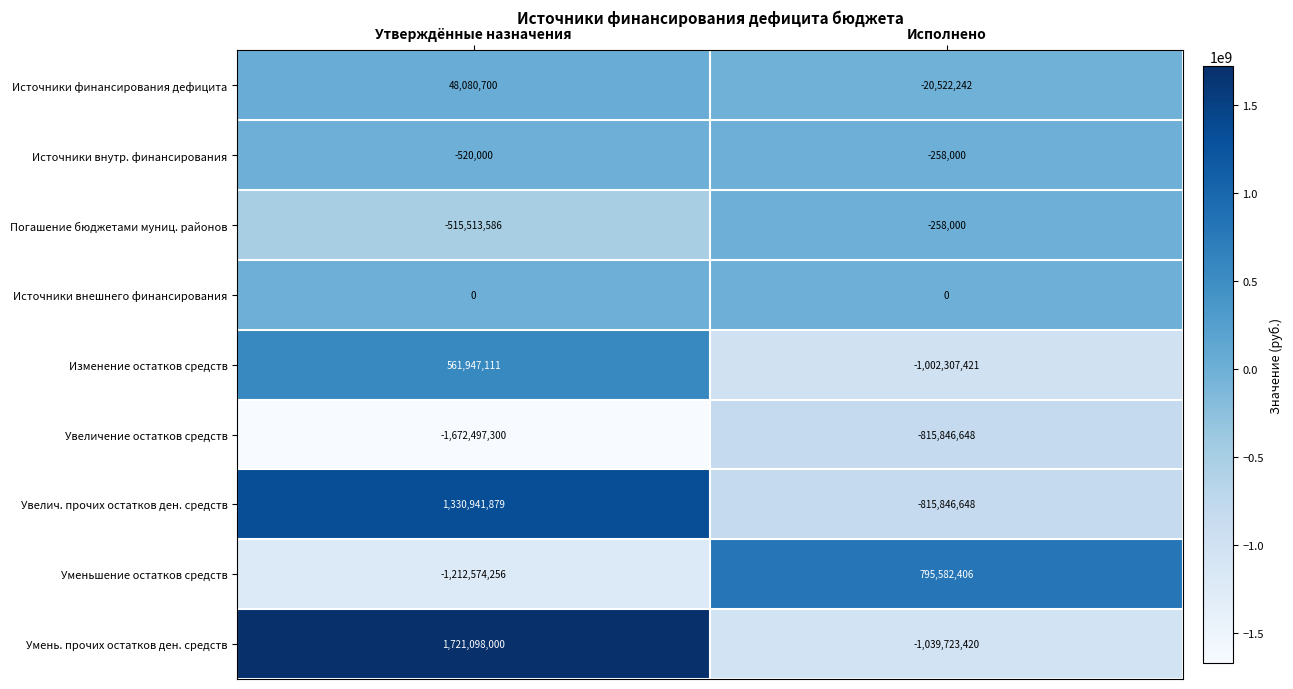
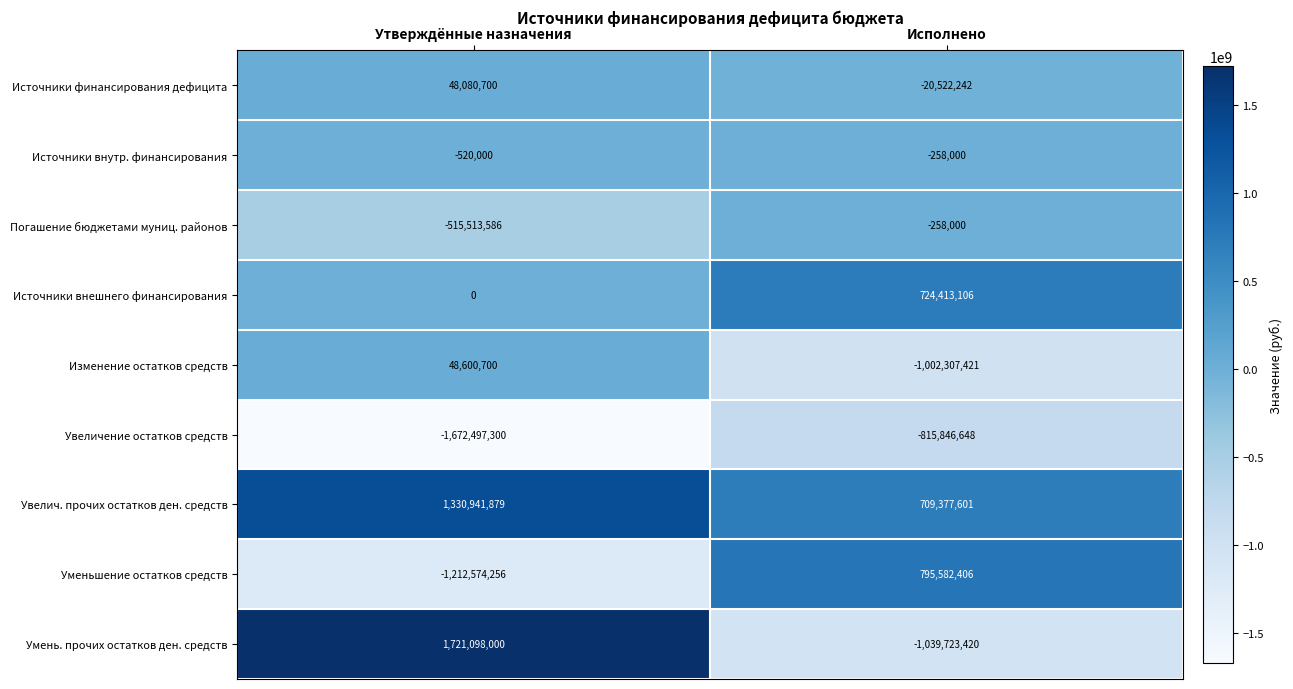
  {
    "Источники финансирования дефицита": {
      "Утверждённые назначения": "48,080,700",
      "Исполнено": "-20,522,242"
    },
    "Источники внутр. финансирования": {
      "Утверждённые назначения": "-520,000",
      "Исполнено": "-258,000"
    },
    "Погашение бюджетами муниц. районов": {
      "Утверждённые назначения": "-515,513,586",
      "Исполнено": "-258,000"
    },
    "Источники внешнего финансирования": {
      "Утверждённые назначения": "0",
-     "Исполнено": "0"
+     "Исполнено": "724,413,106"
    },
    "Изменение остатков средств": {
-     "Утверждённые назначения": "561,947,111",
+     "Утверждённые назначения": "48,600,700",
      "Исполнено": "-1,002,307,421"
    },
    "Увеличение остатков средств": {
      "Утверждённые назначения": "-1,672,497,300",
      "Исполнено": "-815,846,648"
    },
    "Увелич. прочих остатков ден. средств": {
      "Утверждённые назначения": "1,330,941,879",
-     "Исполнено": "-815,846,648"
+     "Исполнено": "709,377,601"
    },
    "Уменьшение остатков средств": {
      "Утверждённые назначения": "-1,212,574,256",
      "Исполнено": "795,582,406"
    },
    "Умень. прочих остатков ден. средств": {
      "Утверждённые назначения": "1,721,098,000",
      "Исполнено": "-1,039,723,420"
    }
  }
